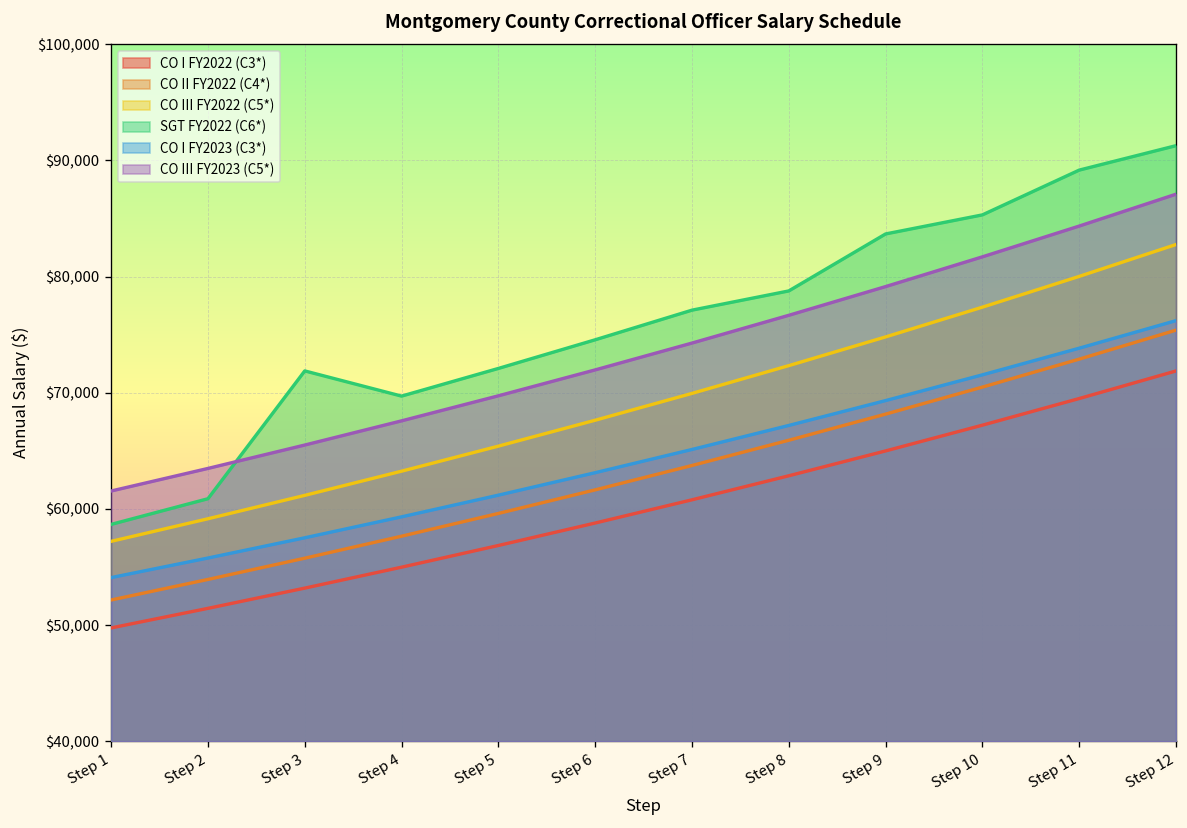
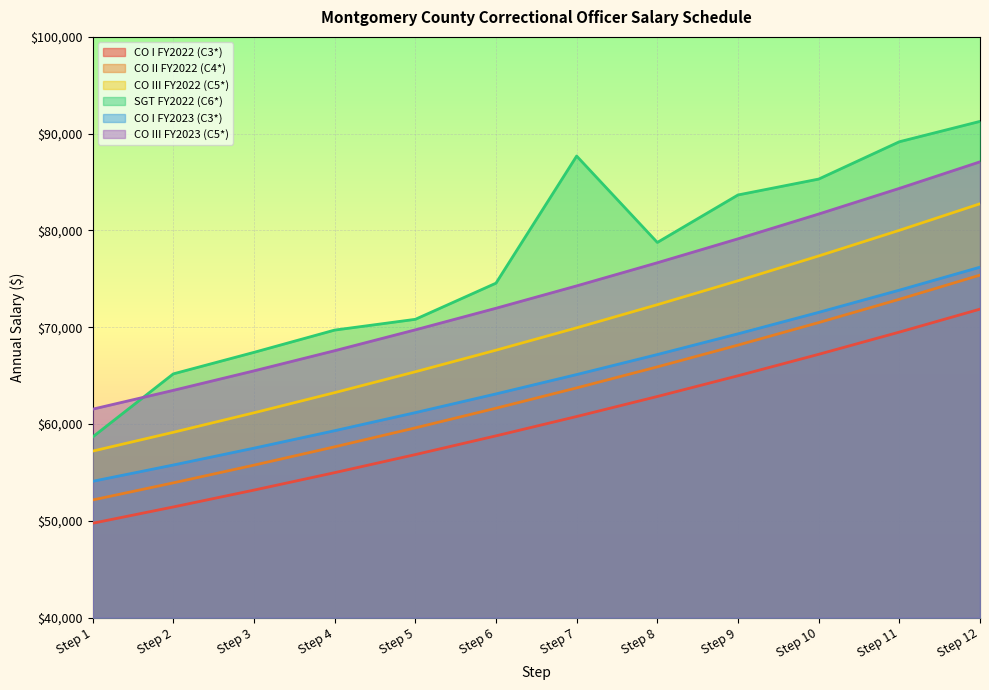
  {
    "SGT FY2022 (C6*)": {
      "Step 1": "$59,000",
-     "Step 2": "$61,000",
-     "Step 3": "$72,000",
+     "Step 2": "$65,000",
+     "Step 3": "$67,000",
      "Step 4": "$70,000",
-     "Step 5": "$72,000",
+     "Step 5": "$71,000",
      "Step 6": "$75,000",
-     "Step 7": "$77,000",
+     "Step 7": "$88,000",
      "Step 8": "$79,000",
      "Step 9": "$84,000",
      "Step 10": "$85,000",
      "Step 11": "$89,000",
      "Step 12": "$91,000"
    },
    "CO I FY2023 (C3*)": {
      "Step 1": "$54,000",
      "Step 2": "$56,000",
      "Step 3": "$58,000",
      "Step 4": "$59,000",
      "Step 5": "$61,000",
      "Step 6": "$63,000",
      "Step 7": "$65,000",
      "Step 8": "$67,000",
      "Step 9": "$69,000",
      "Step 10": "$72,000",
      "Step 11": "$74,000",
      "Step 12": "$76,000"
    },
    "CO III FY2023 (C5*)": {
      "Step 1": "$62,000",
      "Step 2": "$63,000",
      "Step 3": "$66,000",
      "Step 4": "$68,000",
      "Step 5": "$70,000",
      "Step 6": "$72,000",
      "Step 7": "$74,000",
      "Step 8": "$77,000",
      "Step 9": "$79,000",
      "Step 10": "$82,000",
      "Step 11": "$84,000",
      "Step 12": "$87,000"
    }
  }
